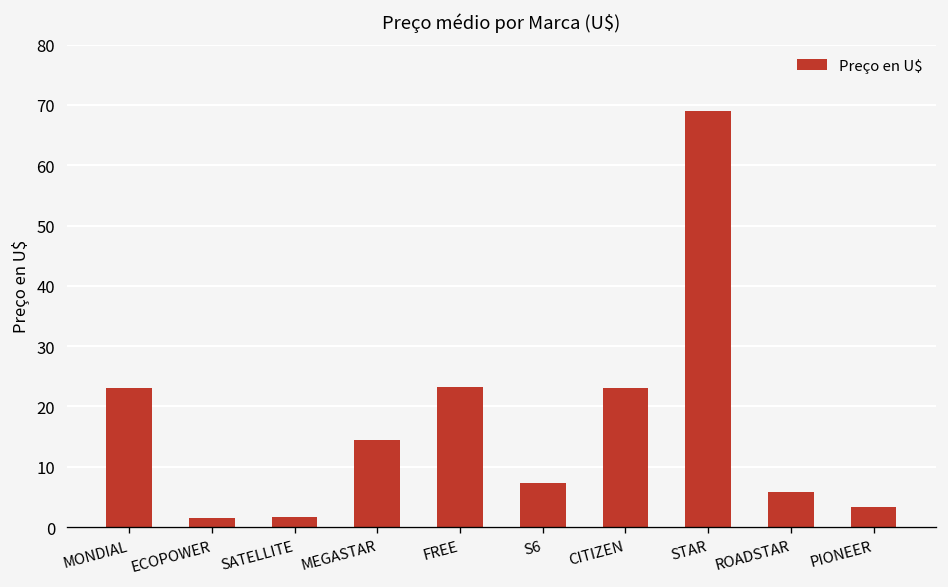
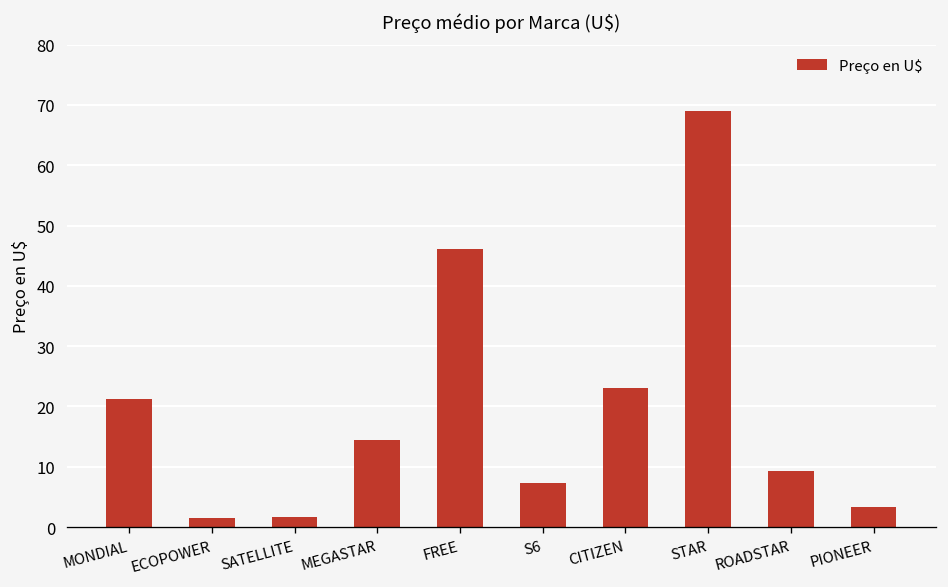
  {
-   "MONDIAL": 23,
+   "MONDIAL": 21,
    "ECOPOWER": 2,
    "SATELLITE": 2,
    "MEGASTAR": 15,
-   "FREE": 23,
+   "FREE": 46,
    "S6": 7,
    "CITIZEN": 23,
    "STAR": 69,
-   "ROADSTAR": 6,
+   "ROADSTAR": 9,
    "PIONEER": 3
  }
